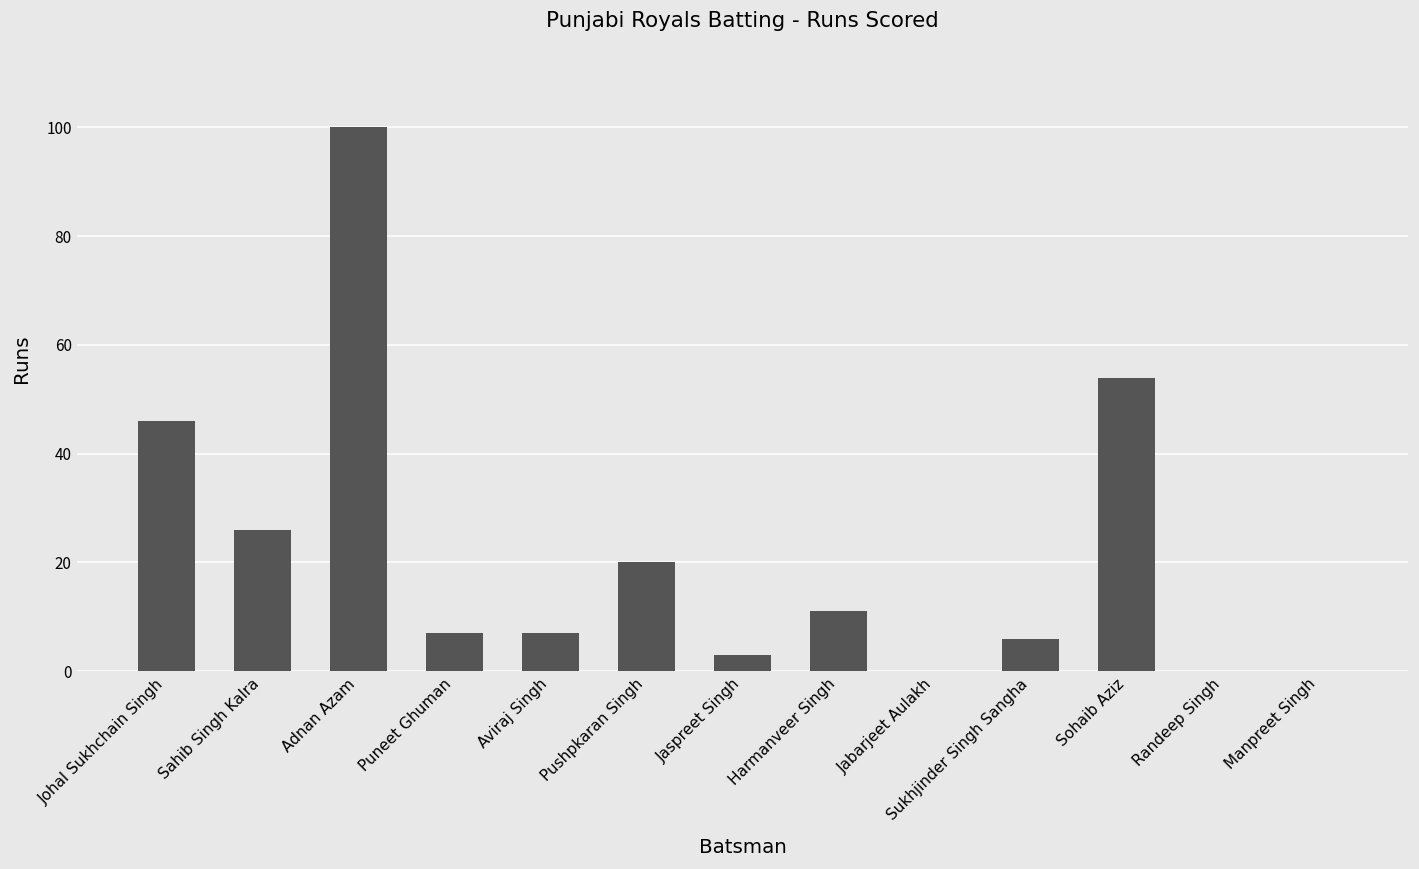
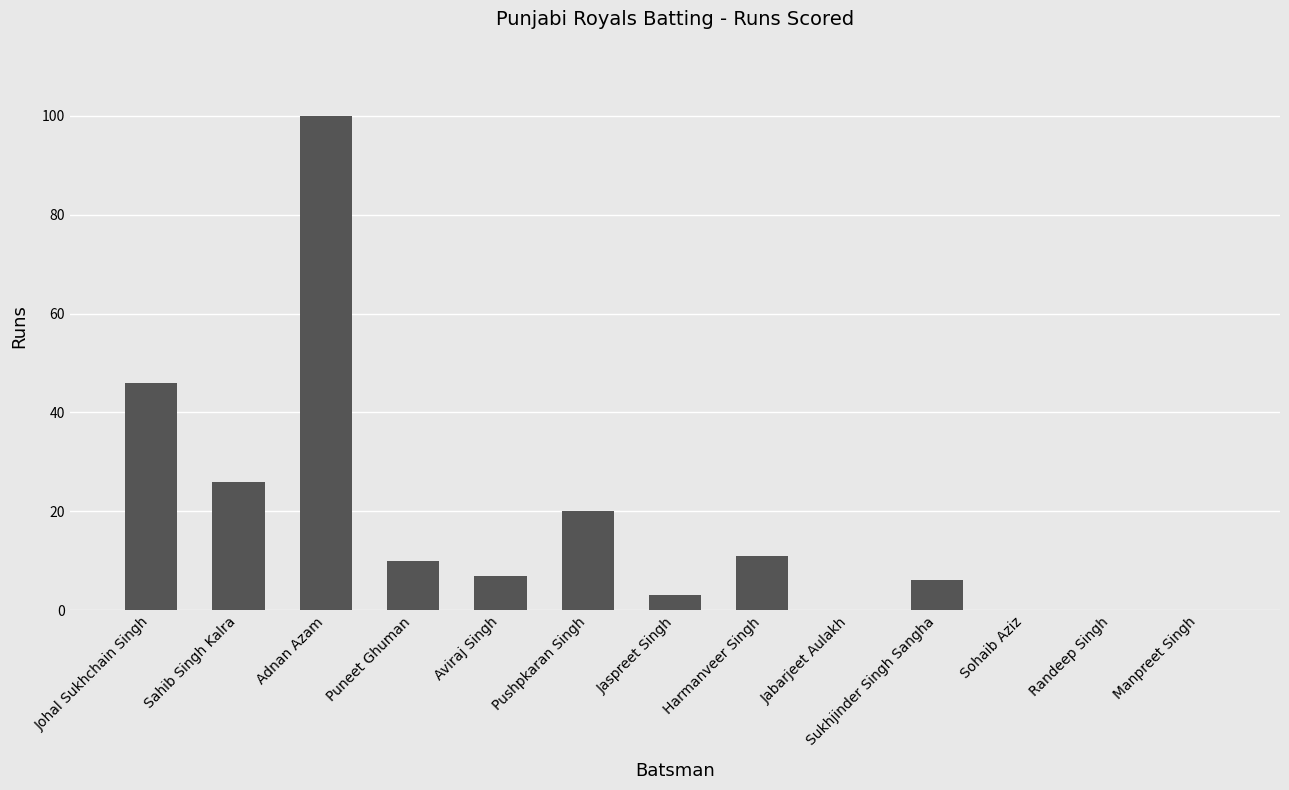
  {
    "Johal Sukhchain Singh": 46,
    "Sahib Singh Kalra": 26,
    "Adnan Azam": 100,
-   "Puneet Ghuman": 7,
+   "Puneet Ghuman": 10,
    "Aviraj Singh": 7,
    "Pushpkaran Singh": 20,
    "Jaspreet Singh": 3,
    "Harmanveer Singh": 11,
    "Jabarjeet Aulakh": 0,
    "Sukhjinder Singh Sangha": 6,
-   "Sohaib Aziz": 54,
+   "Sohaib Aziz": 0,
    "Randeep Singh": 0,
    "Manpreet Singh": 0
  }
